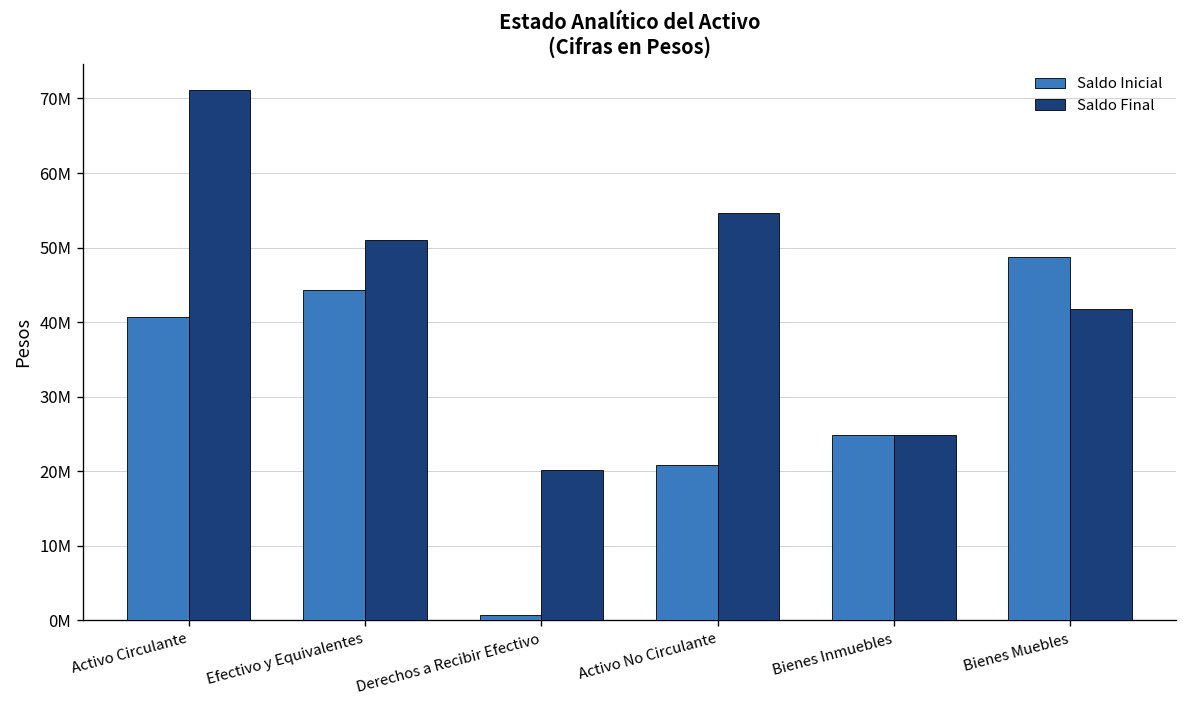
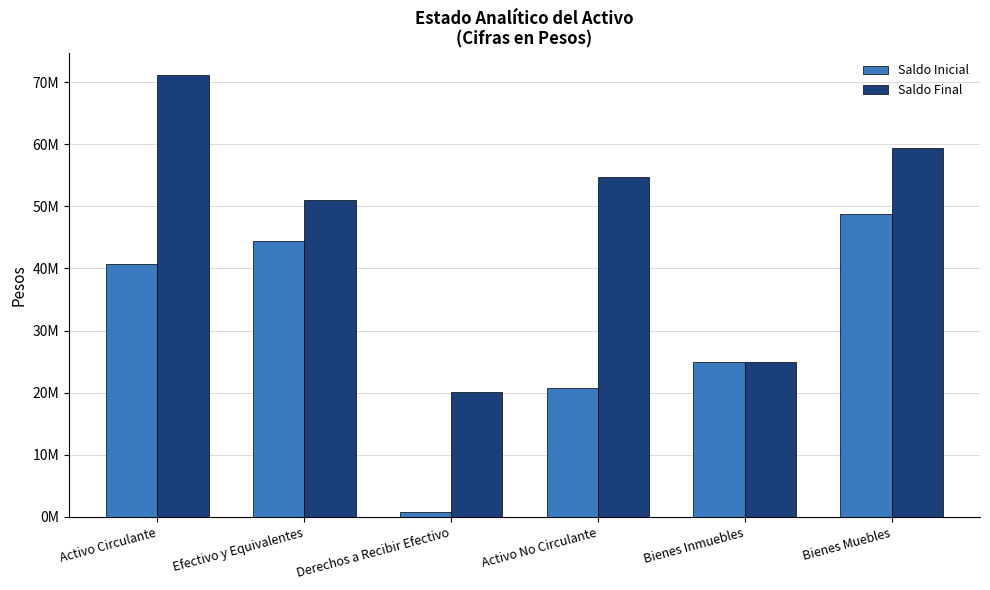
  {
    "Saldo Inicial": {
      "Activo Circulante": 41000000,
      "Efectivo y Equivalentes": 44000000,
      "Derechos a Recibir Efectivo": 1000000,
      "Activo No Circulante": 21000000,
      "Bienes Inmuebles": 25000000,
      "Bienes Muebles": 49000000
    },
    "Saldo Final": {
      "Activo Circulante": 71000000,
      "Efectivo y Equivalentes": 51000000,
      "Derechos a Recibir Efectivo": 20000000,
      "Activo No Circulante": 55000000,
      "Bienes Inmuebles": 25000000,
-     "Bienes Muebles": 42000000
+     "Bienes Muebles": 59000000
    }
  }
